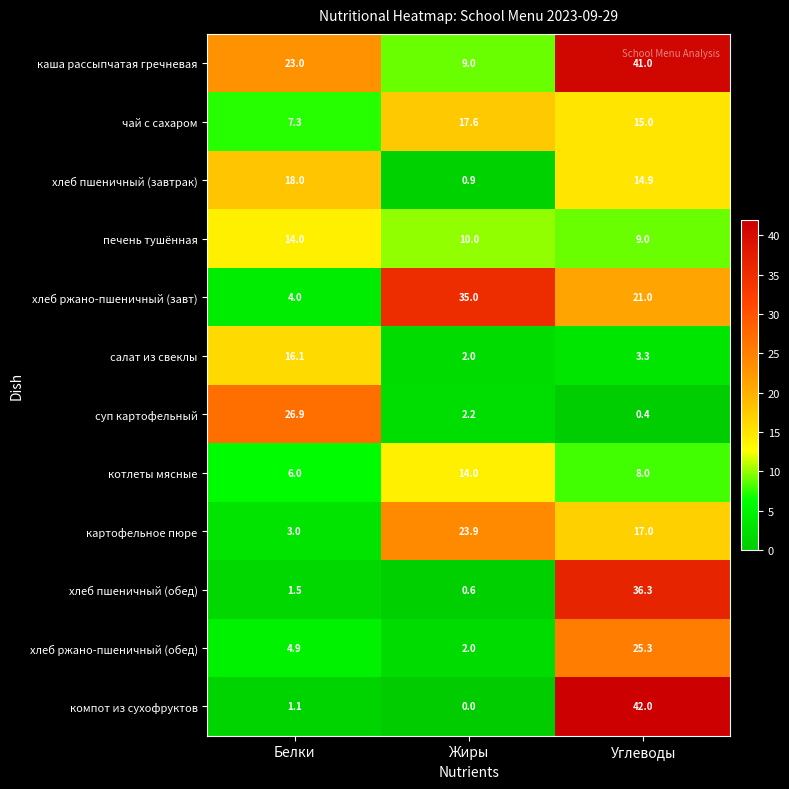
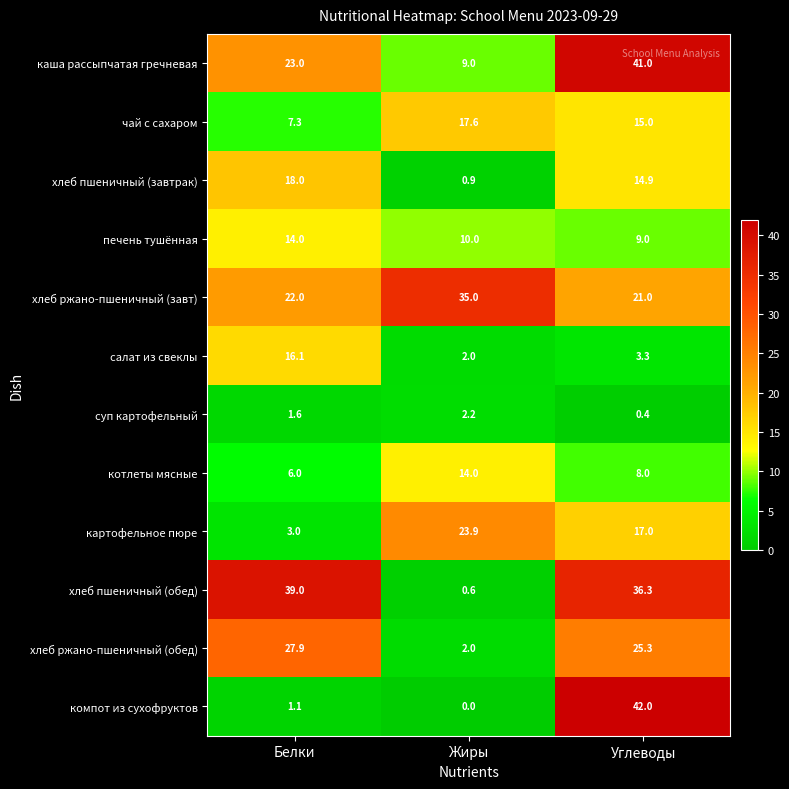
  {
    "каша рассыпчатая гречневая": {
      "Белки": 23.0,
      "Жиры": 9.0
    },
    "чай с сахаром": {
      "Белки": 7.3,
      "Жиры": 17.6,
      "Углеводы": 15.0
    },
    "хлеб пшеничный (завтрак)": {
      "Белки": 18.0,
      "Жиры": 0.9,
      "Углеводы": 14.9
    },
    "печень тушённая": {
      "Белки": 14.0,
      "Жиры": 10.0,
      "Углеводы": 9.0
    },
    "хлеб ржано-пшеничный (завт)": {
-     "Белки": 4.0,
+     "Белки": 22.0,
      "Жиры": 35.0,
      "Углеводы": 21.0
    },
    "салат из свеклы": {
      "Белки": 16.1,
      "Жиры": 2.0,
      "Углеводы": 3.3
    },
    "суп картофельный": {
-     "Белки": 26.9,
+     "Белки": 1.6,
      "Жиры": 2.2,
      "Углеводы": 0.4
    },
    "котлеты мясные": {
      "Белки": 6.0,
      "Жиры": 14.0,
      "Углеводы": 8.0
    },
    "картофельное пюре": {
      "Белки": 3.0,
      "Жиры": 23.9,
      "Углеводы": 17.0
    },
    "хлеб пшеничный (обед)": {
-     "Белки": 1.5,
+     "Белки": 39.0,
      "Жиры": 0.6,
      "Углеводы": 36.3
    },
    "хлеб ржано-пшеничный (обед)": {
-     "Белки": 4.9,
+     "Белки": 27.9,
      "Жиры": 2.0,
      "Углеводы": 25.3
    },
    "компот из сухофруктов": {
      "Белки": 1.1,
      "Жиры": 0.0,
      "Углеводы": 42.0
    }
  }
